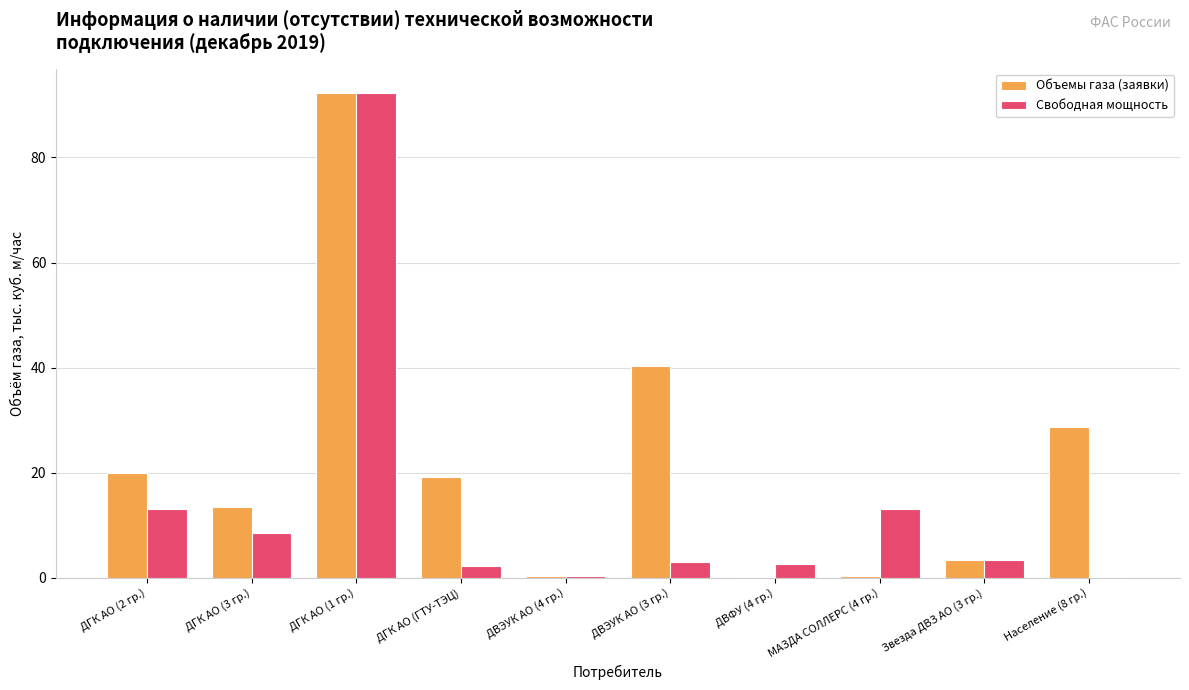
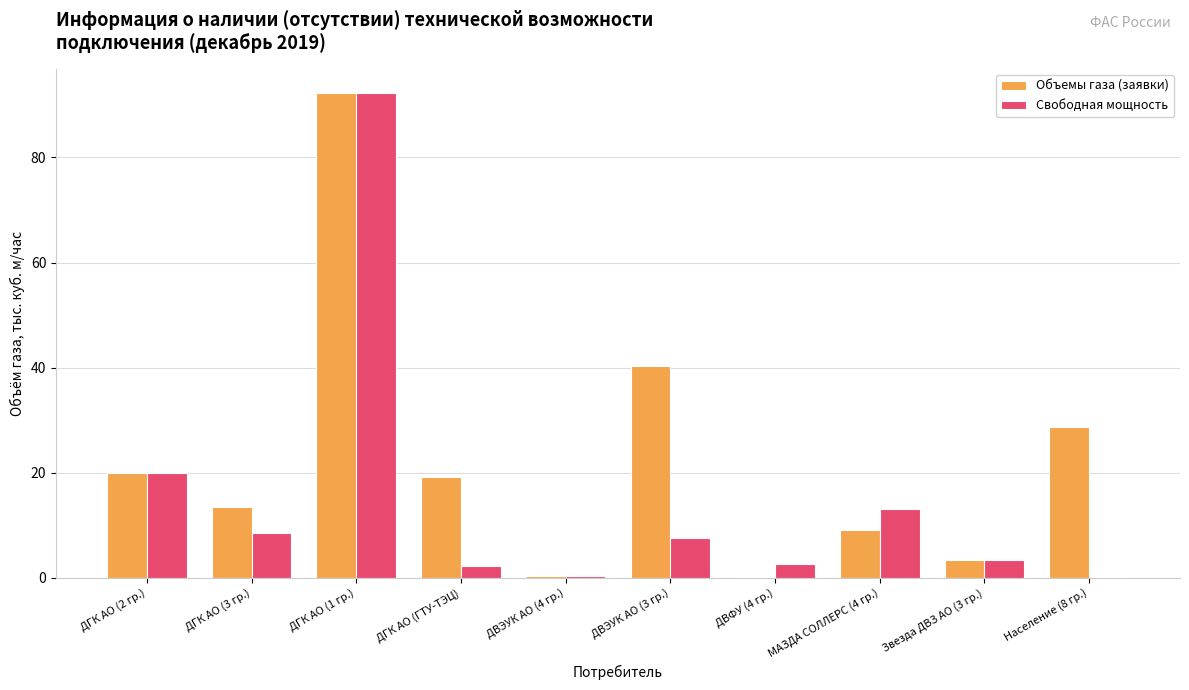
  {
    "Объемы газа (заявки)": {
      "ДГК АО (2 гр.)": 20,
      "ДГК АО (3 гр.)": 14,
      "ДГК АО (1 гр.)": 92,
      "ДГК АО (ГТУ-ТЭЦ)": 19,
      "ДВЭУК АО (3 гр.)": 40,
-     "МАЗДА СОЛЛЕРС (4 гр.)": 0,
+     "МАЗДА СОЛЛЕРС (4 гр.)": 9,
      "Звезда ДВЗ АО (3 гр.)": 3,
      "Население (8 гр.)": 29
    },
    "Свободная мощность": {
-     "ДГК АО (2 гр.)": 13,
+     "ДГК АО (2 гр.)": 20,
      "ДГК АО (3 гр.)": 9,
      "ДГК АО (1 гр.)": 92,
      "ДГК АО (ГТУ-ТЭЦ)": 2,
-     "ДВЭУК АО (3 гр.)": 3,
+     "ДВЭУК АО (3 гр.)": 7,
      "ДВФУ (4 гр.)": 3,
      "МАЗДА СОЛЛЕРС (4 гр.)": 13,
      "Звезда ДВЗ АО (3 гр.)": 3
    }
  }
